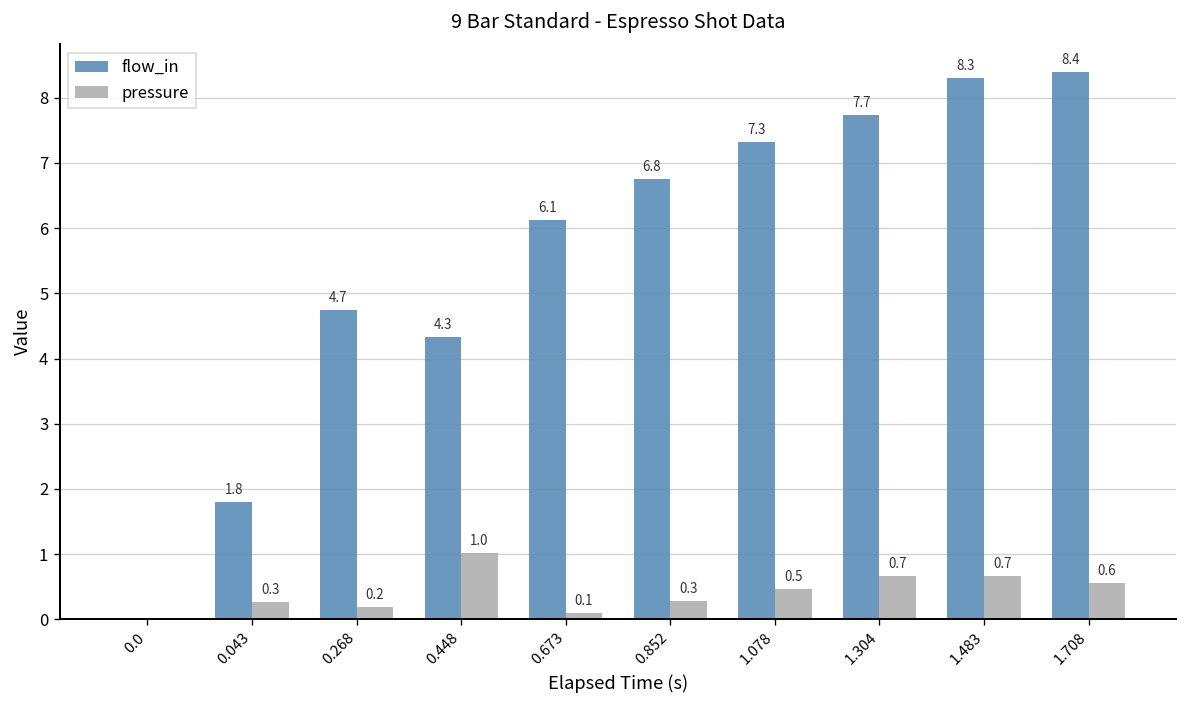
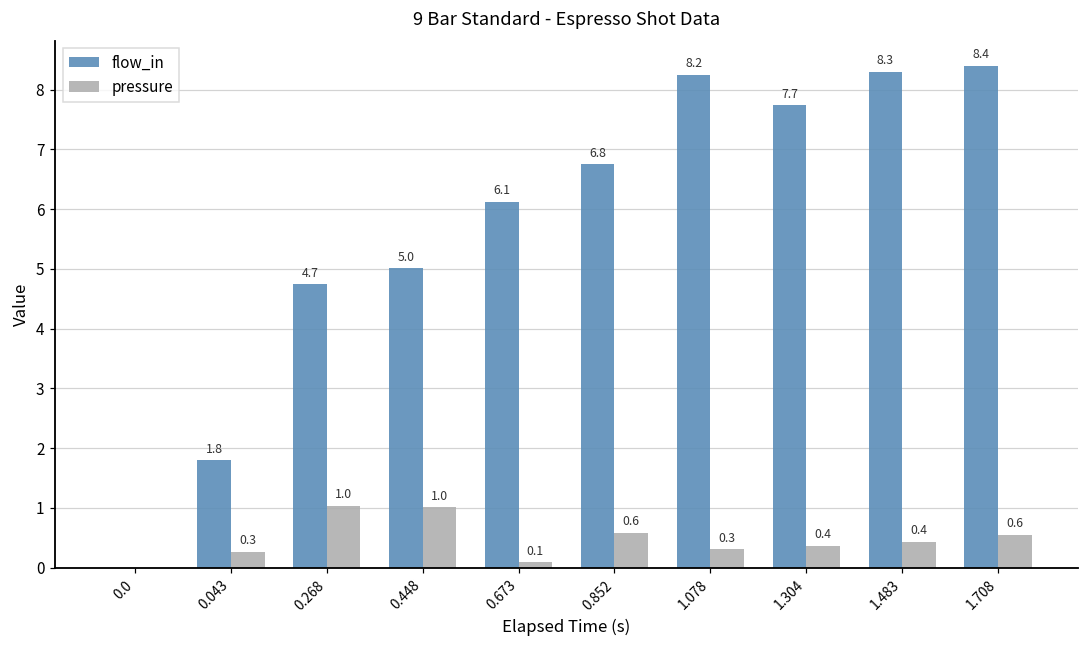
  {
    "flow_in": {
      "0.043": 1.8,
      "0.268": 4.7,
-     "0.448": 4.3,
+     "0.448": 5.0,
      "0.673": 6.1,
      "0.852": 6.8,
-     "1.078": 7.3,
+     "1.078": 8.2,
      "1.304": 7.7,
      "1.483": 8.3,
      "1.708": 8.4
    },
    "pressure": {
      "0.043": 0.3,
-     "0.268": 0.2,
+     "0.268": 1.0,
      "0.448": 1.0,
      "0.673": 0.1,
-     "0.852": 0.3,
-     "1.078": 0.5,
-     "1.304": 0.7,
-     "1.483": 0.7,
+     "0.852": 0.6,
+     "1.078": 0.3,
+     "1.304": 0.4,
+     "1.483": 0.4,
      "1.708": 0.6
    }
  }
